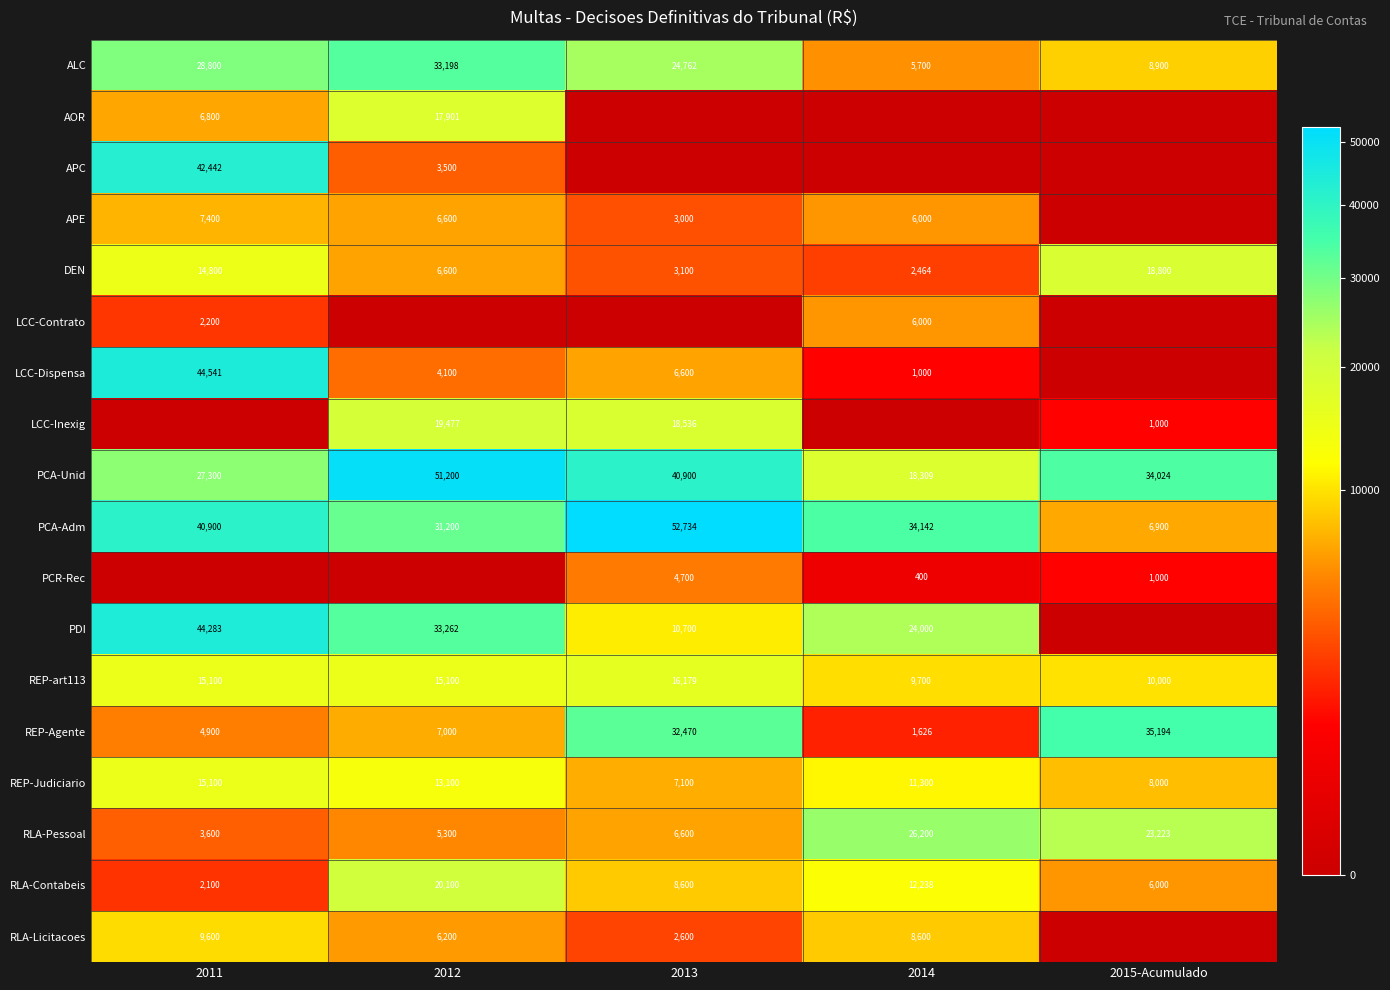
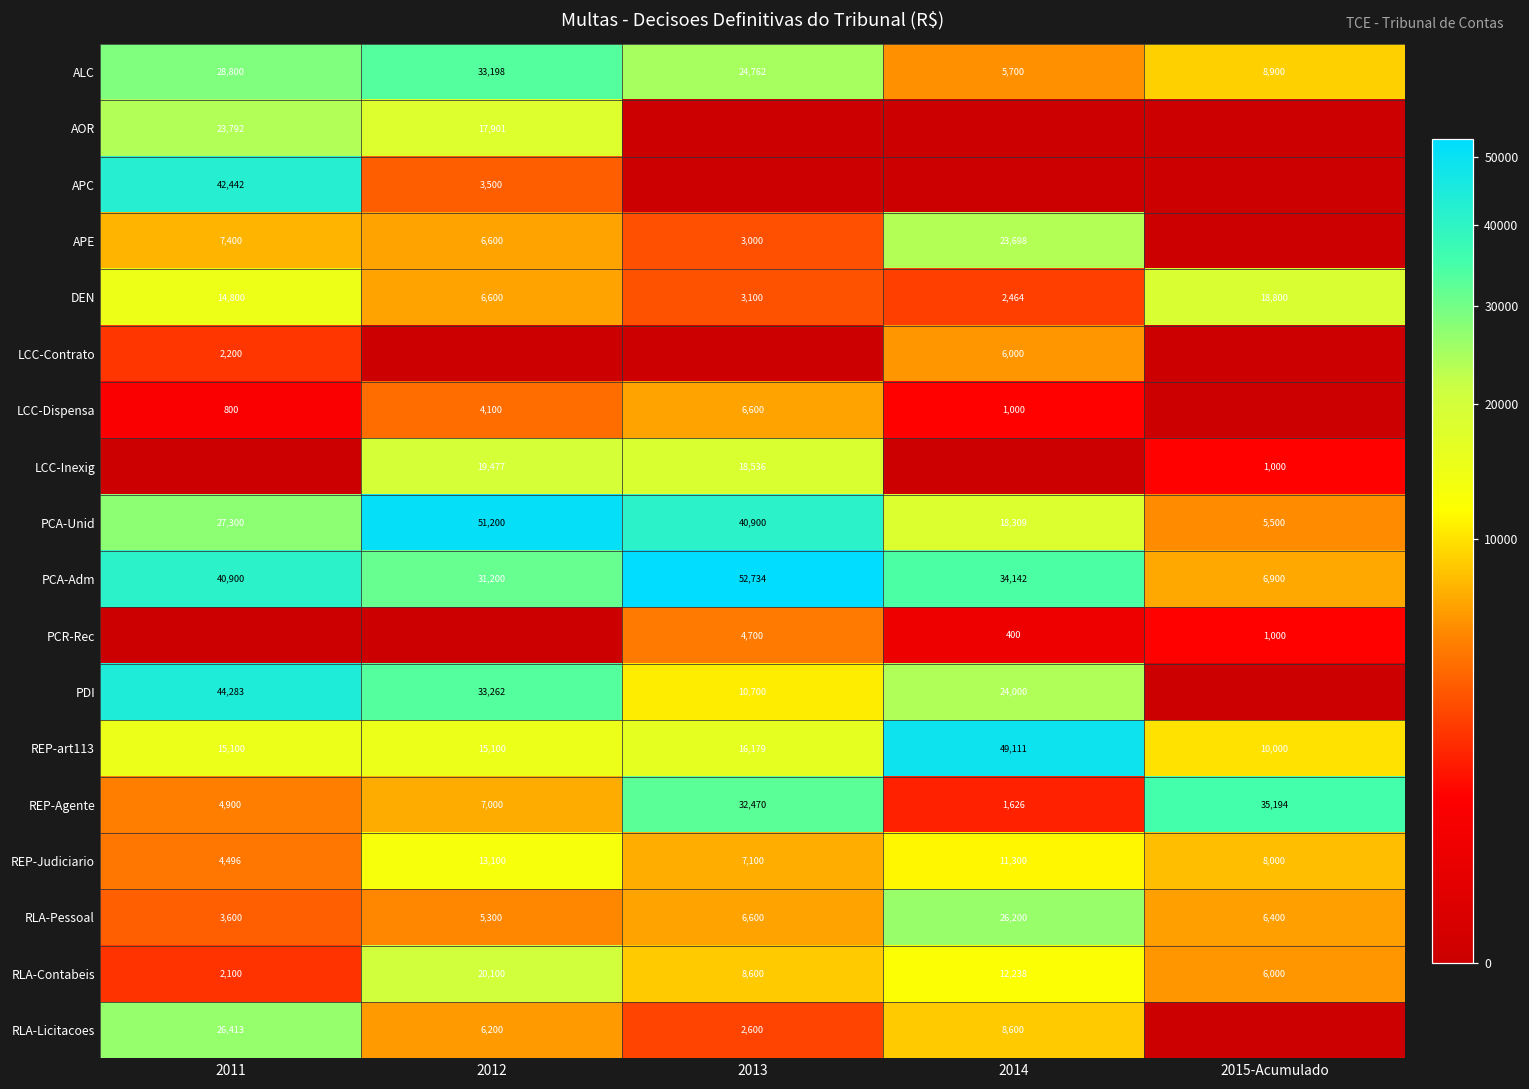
  {
    "ALC": {
      "2011": "28,800",
      "2012": "33,198",
      "2013": "24,762",
      "2014": "5,700",
      "2015-Acumulado": "8,900"
    },
    "AOR": {
-     "2011": "6,800",
+     "2011": "23,792",
      "2012": "17,901"
    },
    "APC": {
      "2011": "42,442",
      "2012": "3,500"
    },
    "APE": {
      "2011": "7,400",
      "2012": "6,600",
      "2013": "3,000",
-     "2014": "6,000"
+     "2014": "23,698"
    },
    "DEN": {
      "2011": "14,800",
      "2012": "6,600",
      "2013": "3,100",
      "2014": "2,464",
      "2015-Acumulado": "18,800"
    },
    "LCC-Contrato": {
      "2011": "2,200",
      "2014": "6,000"
    },
    "LCC-Dispensa": {
-     "2011": "44,541",
+     "2011": "800",
      "2012": "4,100",
      "2013": "6,600",
      "2014": "1,000"
    },
    "LCC-Inexig": {
      "2012": "19,477",
      "2013": "18,536",
      "2015-Acumulado": "1,000"
    },
    "PCA-Unid": {
      "2011": "27,300",
      "2012": "51,200",
      "2013": "40,900",
      "2014": "18,309",
-     "2015-Acumulado": "34,024"
+     "2015-Acumulado": "5,500"
    },
    "PCA-Adm": {
      "2011": "40,900",
      "2012": "31,200",
      "2013": "52,734",
      "2014": "34,142",
      "2015-Acumulado": "6,900"
    },
    "PCR-Rec": {
      "2013": "4,700",
      "2014": "400",
      "2015-Acumulado": "1,000"
    },
    "PDI": {
      "2011": "44,283",
      "2012": "33,262",
      "2013": "10,700",
      "2014": "24,000"
    },
    "REP-art113": {
      "2011": "15,100",
      "2012": "15,100",
      "2013": "16,179",
-     "2014": "9,700",
+     "2014": "49,111",
      "2015-Acumulado": "10,000"
    },
    "REP-Agente": {
      "2011": "4,900",
      "2012": "7,000",
      "2013": "32,470",
      "2014": "1,626",
      "2015-Acumulado": "35,194"
    },
    "REP-Judiciario": {
-     "2011": "15,100",
+     "2011": "4,496",
      "2012": "13,100",
      "2013": "7,100",
      "2014": "11,300",
      "2015-Acumulado": "8,000"
    },
    "RLA-Pessoal": {
      "2011": "3,600",
      "2012": "5,300",
      "2013": "6,600",
      "2014": "26,200",
-     "2015-Acumulado": "23,223"
+     "2015-Acumulado": "6,400"
    },
    "RLA-Contabeis": {
      "2011": "2,100",
      "2012": "20,100",
      "2013": "8,600",
      "2014": "12,238",
      "2015-Acumulado": "6,000"
    },
    "RLA-Licitacoes": {
-     "2011": "9,600",
+     "2011": "26,413",
      "2012": "6,200",
      "2013": "2,600",
      "2014": "8,600"
    }
  }
